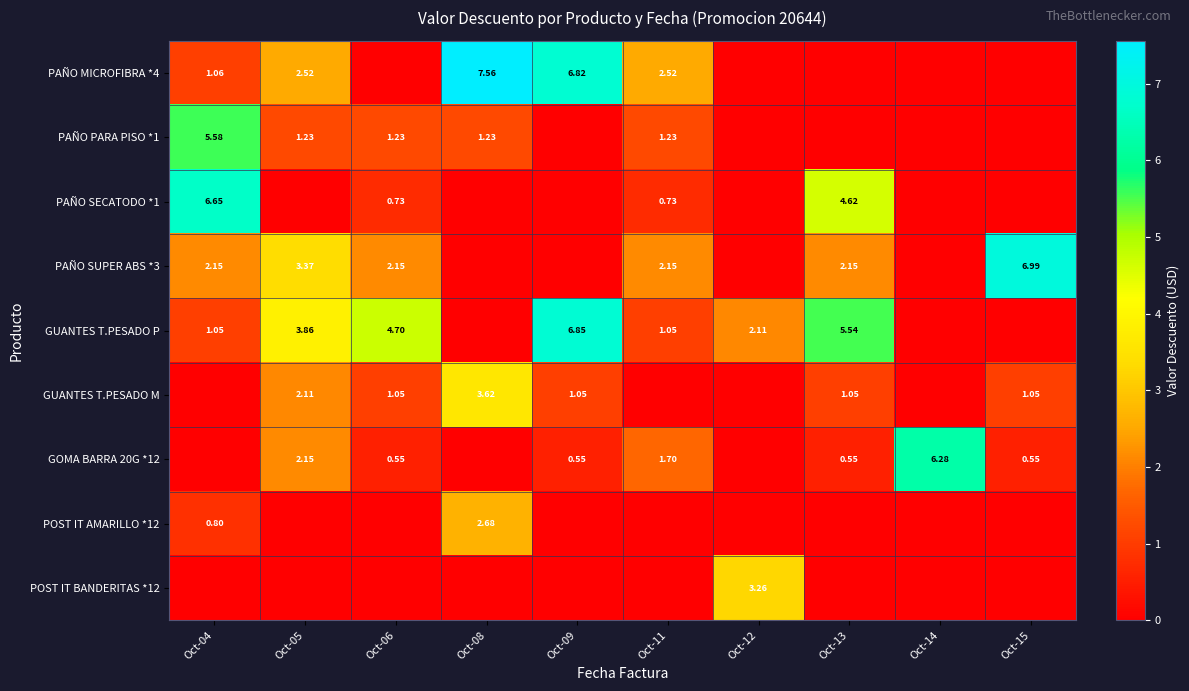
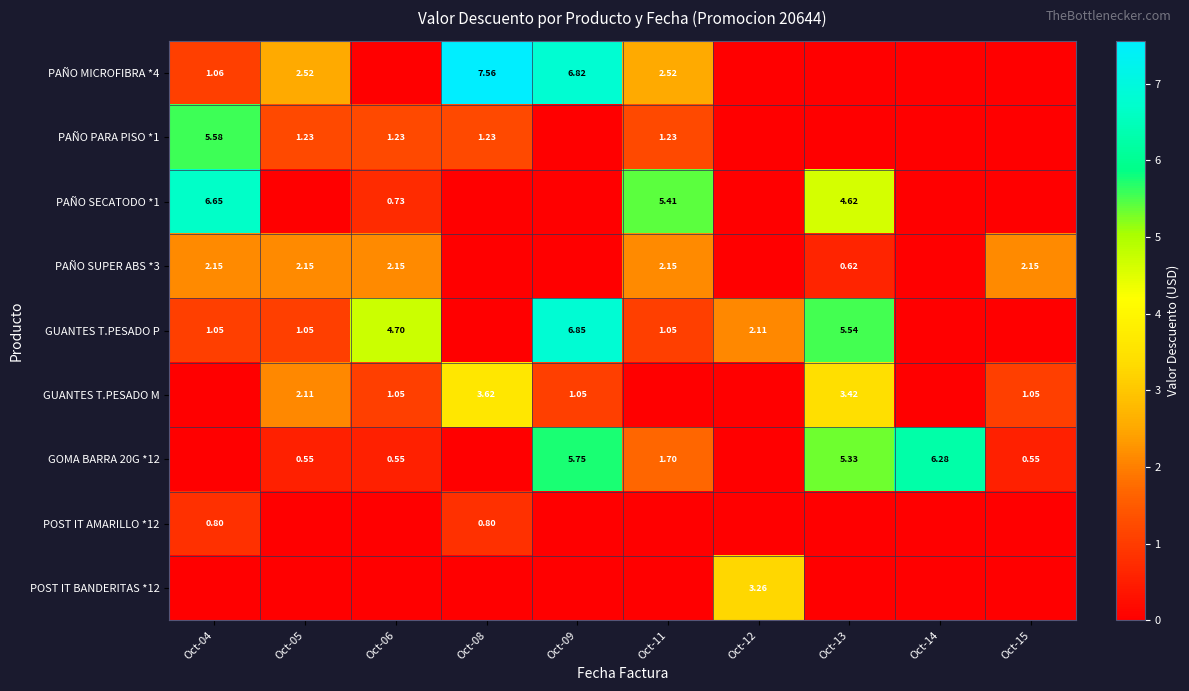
  {
    "PAÑO MICROFIBRA *4": {
      "Oct-04": 1.06,
      "Oct-05": 2.52,
      "Oct-08": 7.56,
      "Oct-09": 6.82,
      "Oct-11": 2.52
    },
    "PAÑO PARA PISO *1": {
      "Oct-04": 5.58,
      "Oct-05": 1.23,
      "Oct-06": 1.23,
      "Oct-08": 1.23,
      "Oct-11": 1.23
    },
    "PAÑO SECATODO *1": {
      "Oct-04": 6.65,
      "Oct-06": 0.73,
-     "Oct-11": 0.73,
+     "Oct-11": 5.41,
      "Oct-13": 4.62
    },
    "PAÑO SUPER ABS *3": {
      "Oct-04": 2.15,
-     "Oct-05": 3.37,
+     "Oct-05": 2.15,
      "Oct-06": 2.15,
      "Oct-11": 2.15,
-     "Oct-13": 2.15,
-     "Oct-15": 6.99
+     "Oct-13": 0.62,
+     "Oct-15": 2.15
    },
    "GUANTES T.PESADO P": {
      "Oct-04": 1.05,
-     "Oct-05": 3.86,
+     "Oct-05": 1.05,
      "Oct-06": 4.70,
      "Oct-09": 6.85,
      "Oct-11": 1.05,
      "Oct-12": 2.11,
      "Oct-13": 5.54
    },
    "GUANTES T.PESADO M": {
      "Oct-05": 2.11,
      "Oct-06": 1.05,
      "Oct-08": 3.62,
      "Oct-09": 1.05,
-     "Oct-13": 1.05,
+     "Oct-13": 3.42,
      "Oct-15": 1.05
    },
    "GOMA BARRA 20G *12": {
-     "Oct-05": 2.15,
+     "Oct-05": 0.55,
      "Oct-06": 0.55,
-     "Oct-09": 0.55,
+     "Oct-09": 5.75,
      "Oct-11": 1.70,
-     "Oct-13": 0.55,
+     "Oct-13": 5.33,
      "Oct-14": 6.28,
      "Oct-15": 0.55
    },
    "POST IT AMARILLO *12": {
      "Oct-04": 0.80,
-     "Oct-08": 2.68
+     "Oct-08": 0.80
    },
    "POST IT BANDERITAS *12": {
      "Oct-12": 3.26
    }
  }
